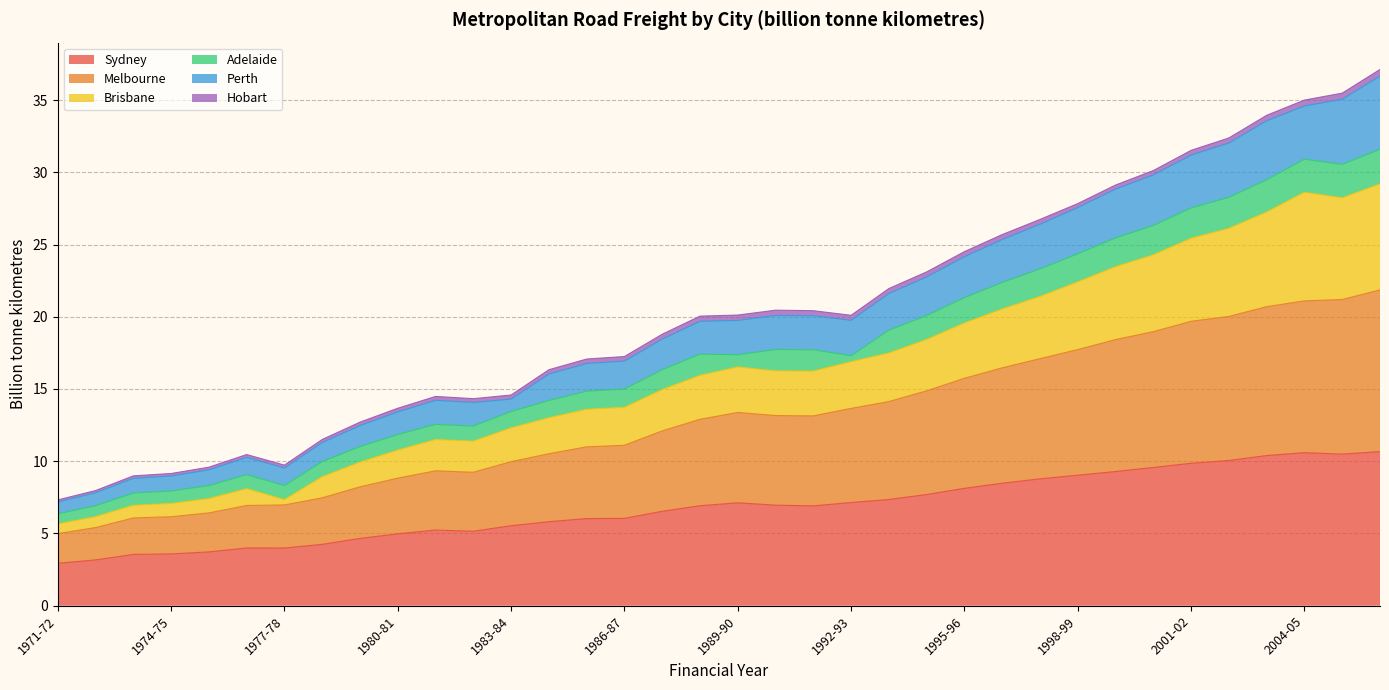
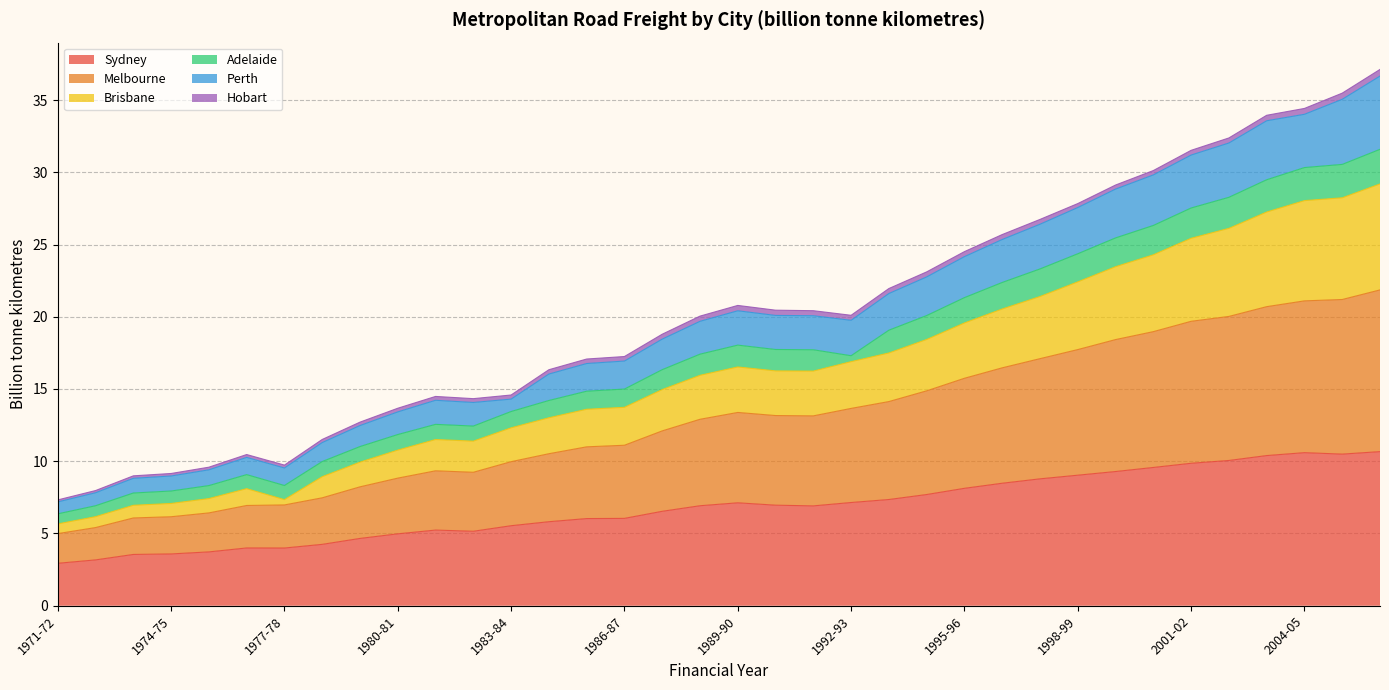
  {
    "Brisbane": {
      "1971-72": 0.7,
      "1974-75": 0.9,
      "1977-78": 0.4,
      "1980-81": 1.9,
      "1983-84": 2.3,
      "1986-87": 2.6,
      "1989-90": 3.1,
      "1992-93": 3.2,
      "1995-96": 3.8,
      "1998-99": 4.7,
      "2001-02": 5.7,
-     "2004-05": 7.5
+     "2004-05": 6.9
    },
    "Adelaide": {
      "1971-72": 0.7,
      "1974-75": 0.9,
      "1977-78": 1.0,
      "1980-81": 1.1,
      "1983-84": 1.1,
      "1986-87": 1.3,
-     "1989-90": 0.8,
+     "1989-90": 1.5,
      "1992-93": 0.4,
      "1995-96": 1.8,
      "1998-99": 1.9,
      "2001-02": 2.1,
      "2004-05": 2.3
    },
    "Perth": {
      "1977-78": 1.2,
      "1980-81": 1.6,
      "1983-84": 0.9,
      "1986-87": 1.9,
      "1989-90": 2.4,
      "1992-93": 2.5,
      "1995-96": 2.8,
      "1998-99": 3.2,
      "2001-02": 3.7,
      "2004-05": 3.7
    },
    "Hobart": {
      "1977-78": 0.2,
      "1980-81": 0.3,
      "1983-84": 0.3,
      "1986-87": 0.3,
      "1989-90": 0.4,
      "1992-93": 0.3,
      "1995-96": 0.3,
      "1998-99": 0.3,
      "2001-02": 0.3,
      "2004-05": 0.4
    }
  }
